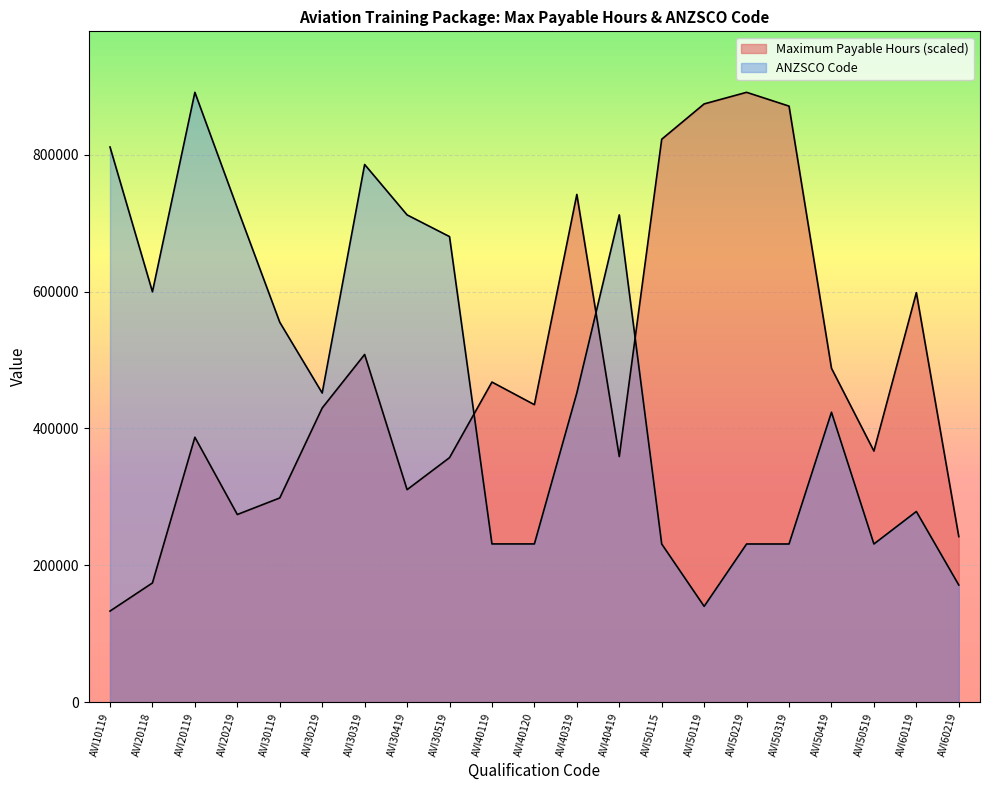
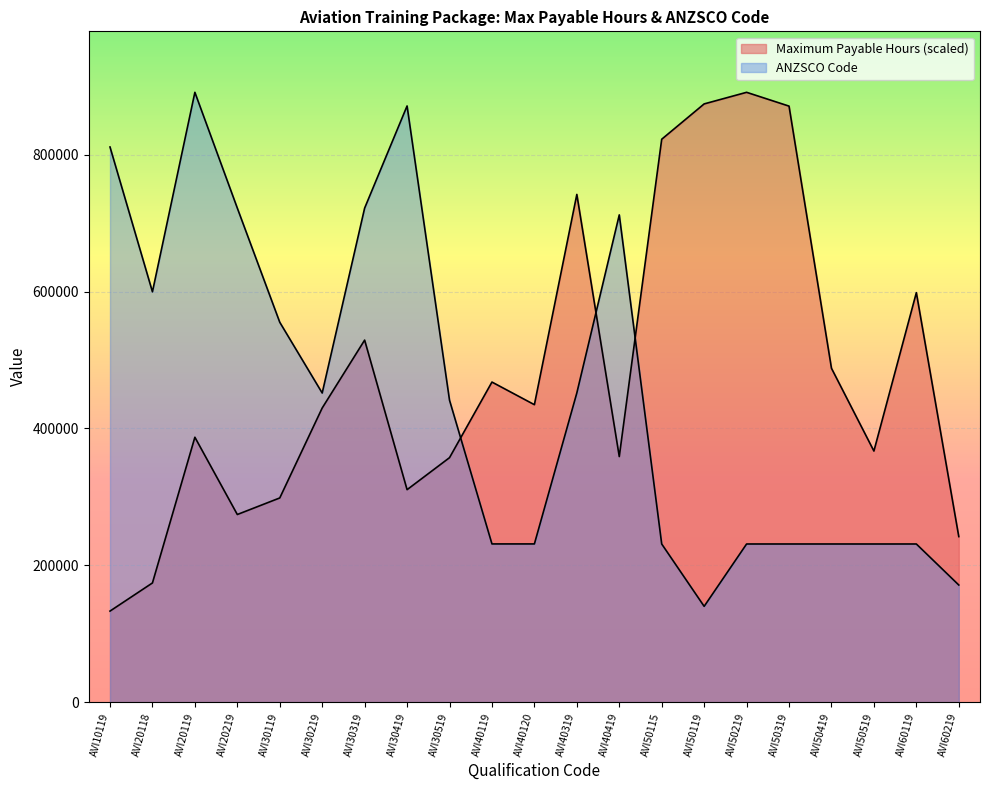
  {
    "Maximum Payable Hours (scaled)": {
      "AVI10119": 130000,
      "AVI20118": 170000,
      "AVI20119": 390000,
      "AVI20219": 270000,
      "AVI30119": 300000,
      "AVI30219": 430000,
-     "AVI30319": 510000,
+     "AVI30319": 530000,
      "AVI30419": 310000,
      "AVI30519": 360000,
      "AVI40119": 470000,
      "AVI40120": 430000,
      "AVI40319": 740000,
      "AVI40419": 360000,
      "AVI50115": 820000,
      "AVI50119": 870000,
      "AVI50219": 890000,
      "AVI50319": 870000,
      "AVI50419": 490000,
      "AVI50519": 370000,
      "AVI60119": 600000,
      "AVI60219": 240000
    },
    "ANZSCO Code": {
      "AVI10119": 810000,
      "AVI20118": 600000,
      "AVI20119": 890000,
      "AVI20219": 720000,
      "AVI30119": 560000,
      "AVI30219": 450000,
-     "AVI30319": 790000,
-     "AVI30419": 710000,
-     "AVI30519": 680000,
+     "AVI30319": 720000,
+     "AVI30419": 870000,
+     "AVI30519": 440000,
      "AVI40119": 230000,
      "AVI40120": 230000,
      "AVI40319": 450000,
      "AVI40419": 710000,
      "AVI50115": 230000,
      "AVI50119": 140000,
      "AVI50219": 230000,
      "AVI50319": 230000,
-     "AVI50419": 420000,
+     "AVI50419": 230000,
      "AVI50519": 230000,
-     "AVI60119": 280000,
+     "AVI60119": 230000,
      "AVI60219": 170000
    }
  }
